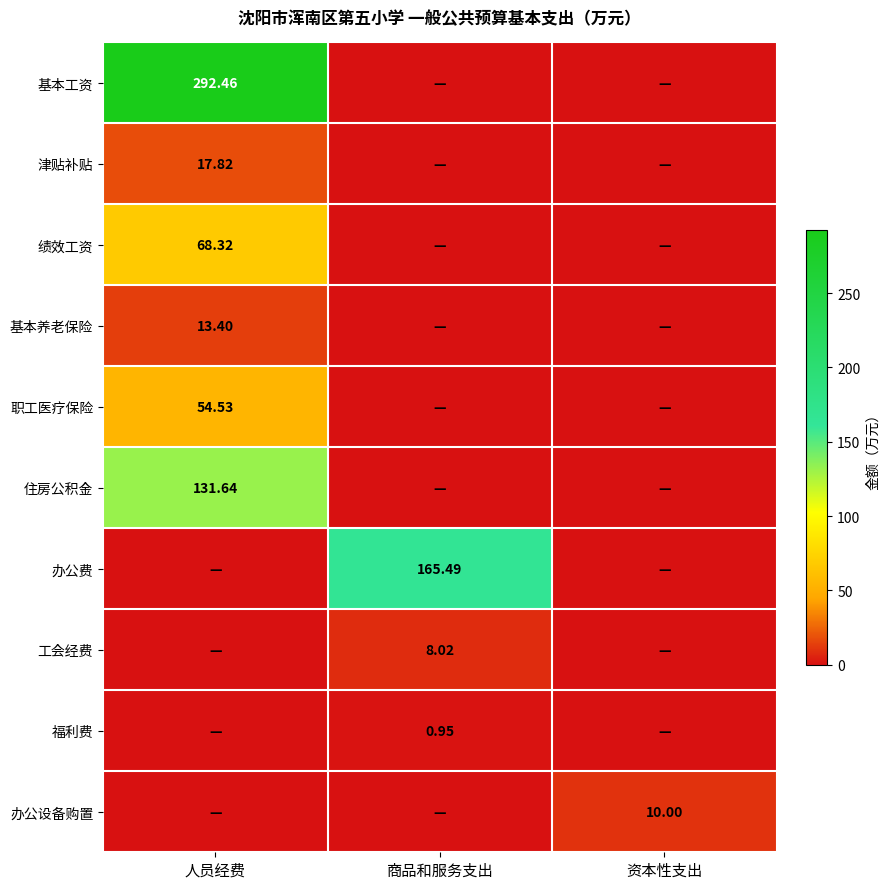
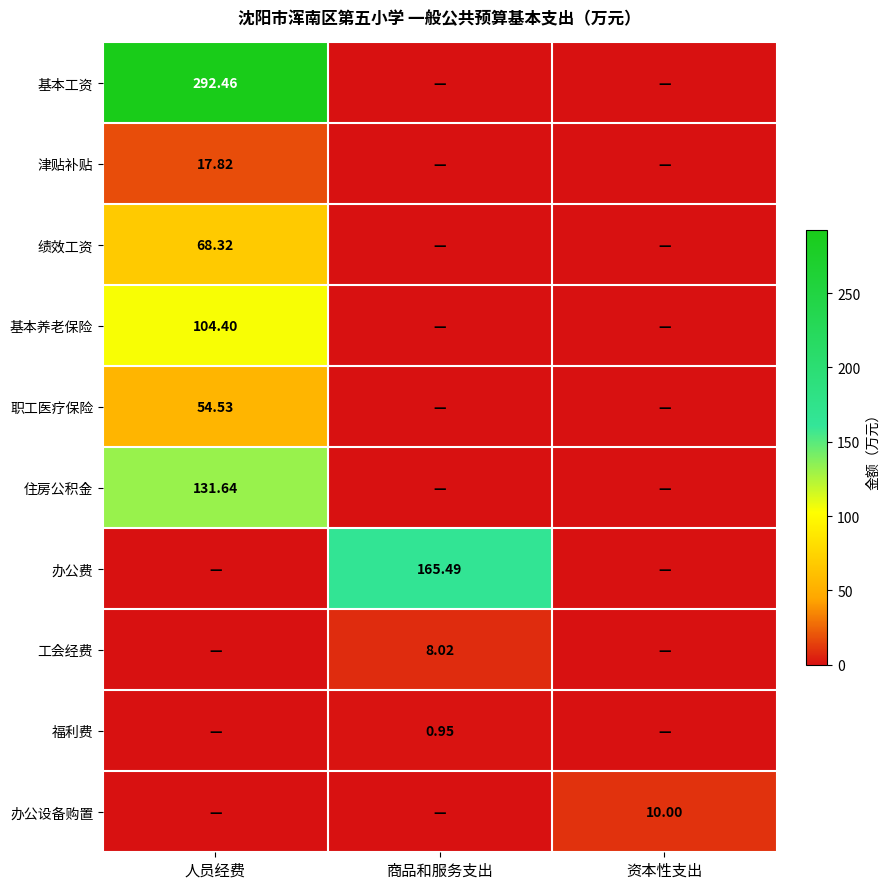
  {
    "基本工资": {
      "人员经费": 292.46
    },
    "津贴补贴": {
      "人员经费": 17.82
    },
    "绩效工资": {
      "人员经费": 68.32
    },
    "基本养老保险": {
-     "人员经费": 13.40
+     "人员经费": 104.40
    },
    "职工医疗保险": {
      "人员经费": 54.53
    },
    "住房公积金": {
      "人员经费": 131.64
    },
    "办公费": {
      "商品和服务支出": 165.49
    },
    "工会经费": {
      "商品和服务支出": 8.02
    },
    "福利费": {
      "商品和服务支出": 0.95
    },
    "办公设备购置": {
      "资本性支出": 10.00
    }
  }
